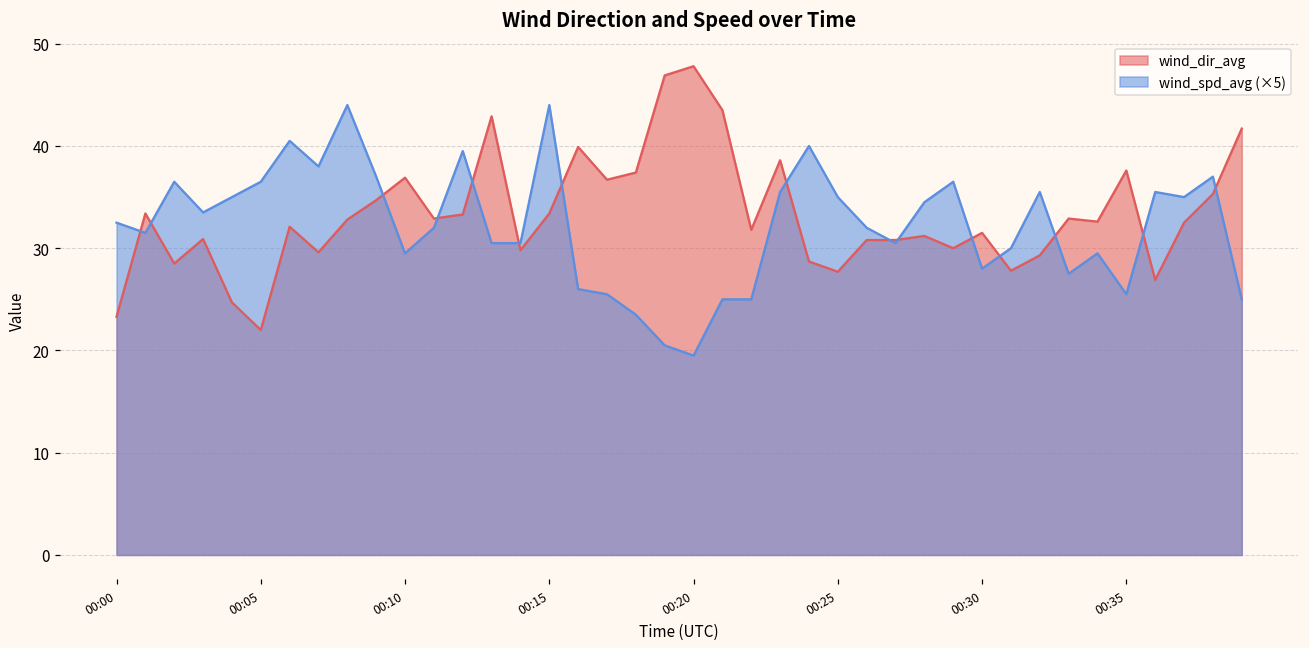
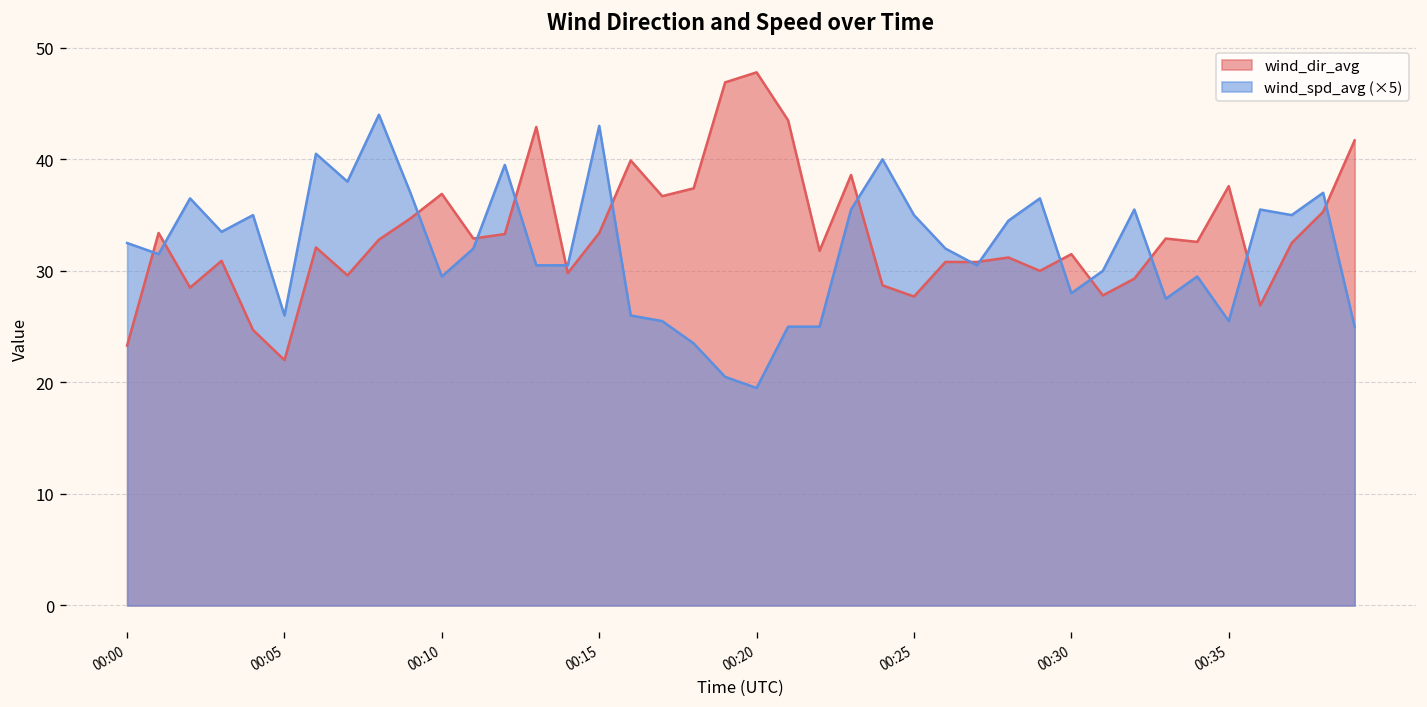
  {
    "wind_dir_avg": {
      "00:00": 23,
      "00:05": 22,
      "00:10": 37,
      "00:15": 33,
      "00:20": 48,
      "00:25": 28,
      "00:30": 32,
      "00:35": 38
    },
    "wind_spd_avg (×5)": {
      "00:00": 33,
-     "00:05": 37,
+     "00:05": 26,
      "00:10": 30,
-     "00:15": 44,
+     "00:15": 43,
      "00:20": 20,
      "00:25": 35,
      "00:30": 28,
      "00:35": 26
    }
  }
